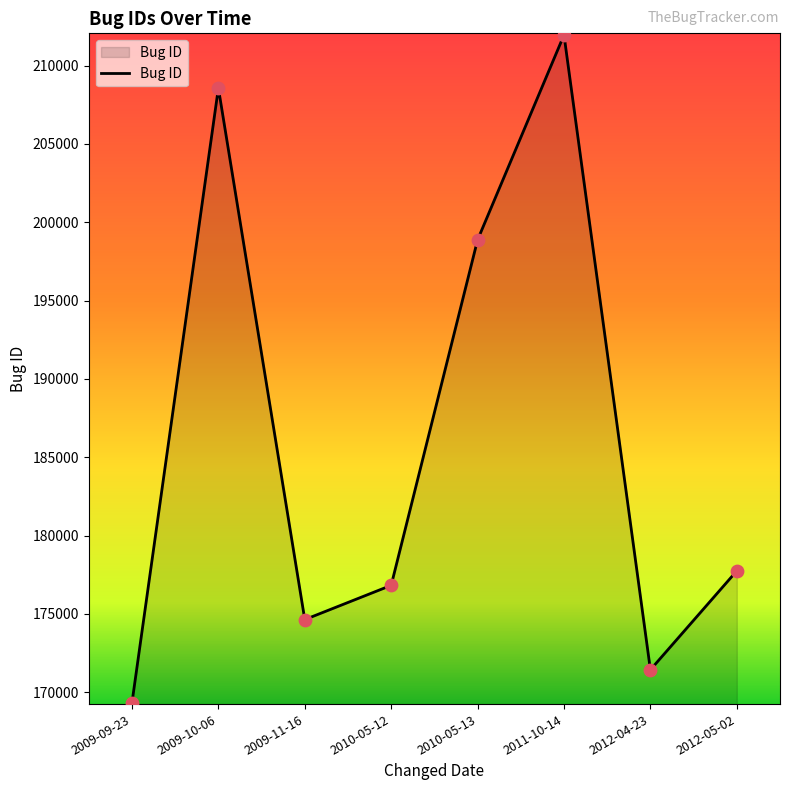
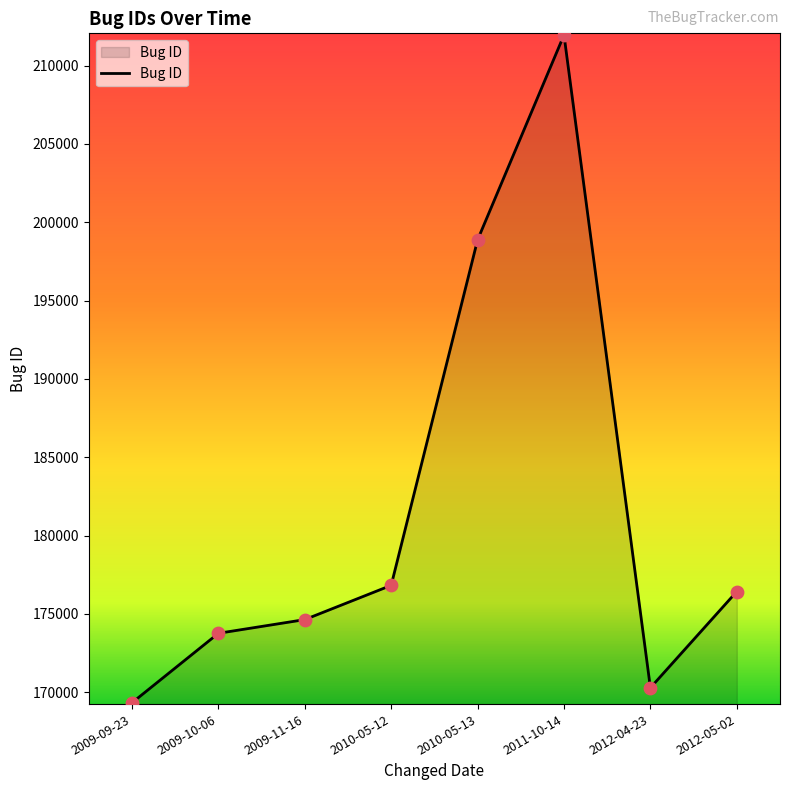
  {
    "2009-09-23": 169300,
-   "2009-10-06": 208600,
+   "2009-10-06": 173800,
    "2009-11-16": 174600,
    "2010-05-12": 176800,
    "2010-05-13": 198900,
    "2011-10-14": 212000,
-   "2012-04-23": 171400,
-   "2012-05-02": 177700
+   "2012-04-23": 170300,
+   "2012-05-02": 176400
  }
